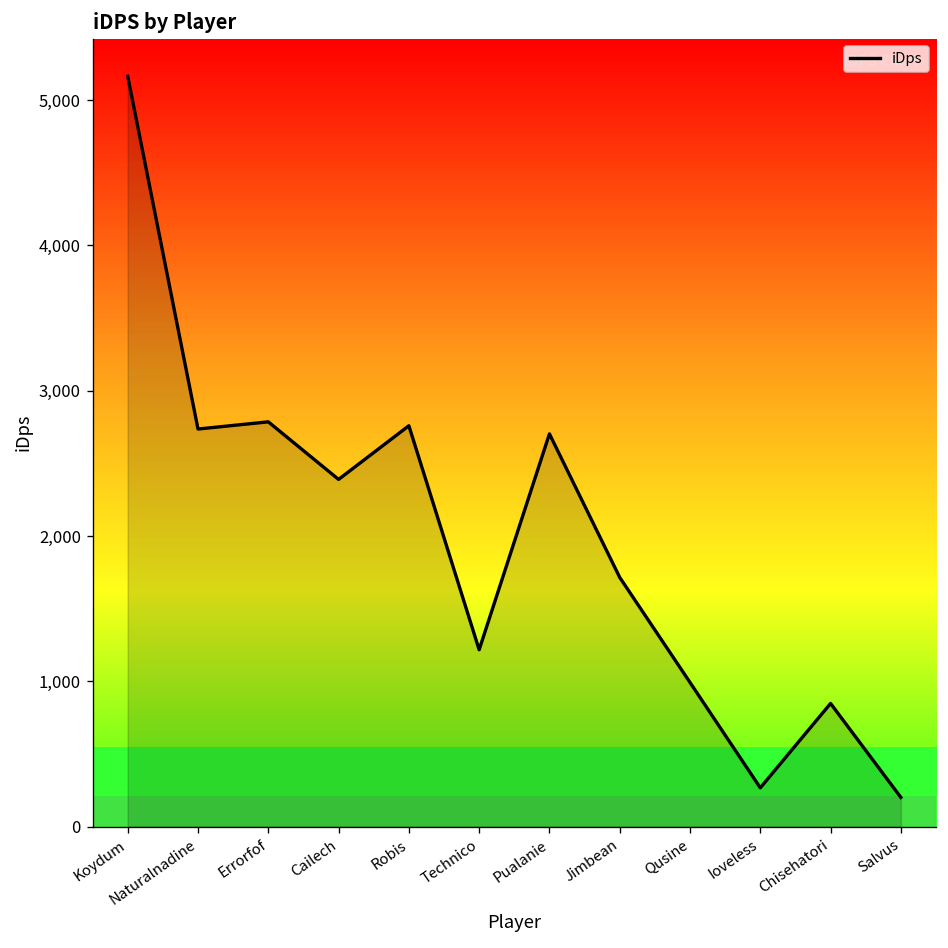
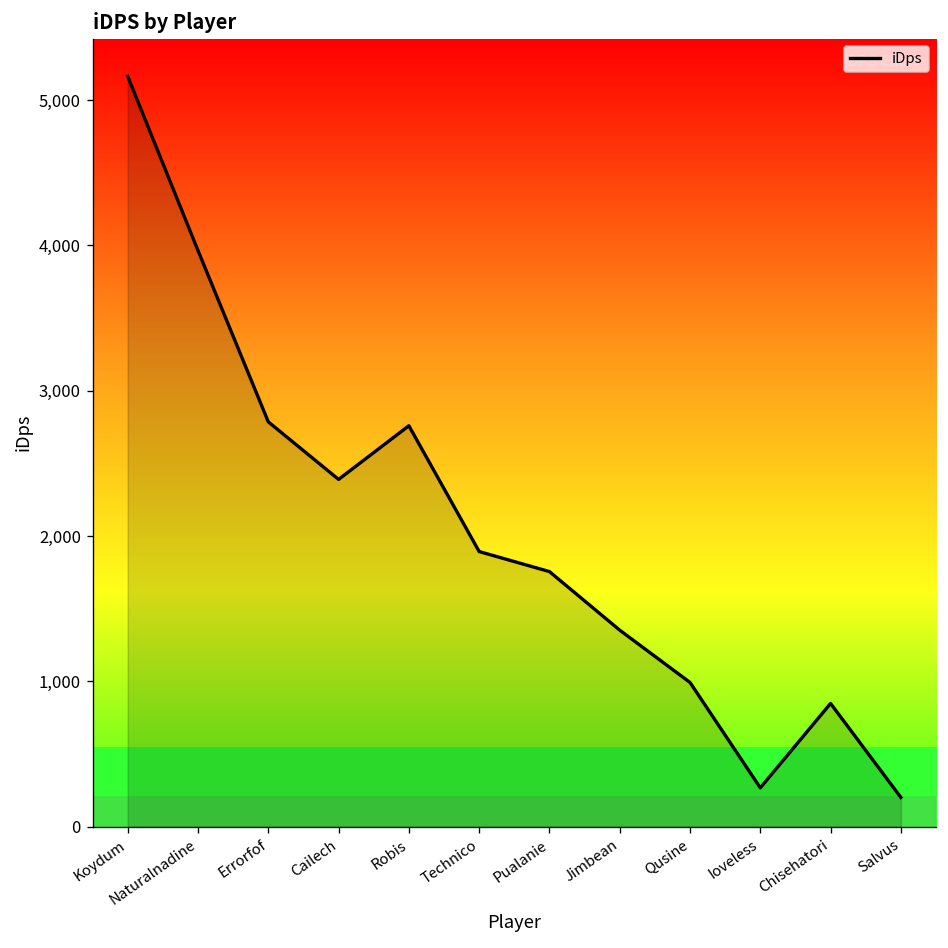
  {
    "Koydum": "5,160",
-   "Naturalnadine": "2,740",
+   "Naturalnadine": "3,960",
    "Errorfof": "2,790",
    "Cailech": "2,390",
    "Robis": "2,760",
-   "Technico": "1,220",
-   "Pualanie": "2,700",
-   "Jimbean": "1,720",
+   "Technico": "1,890",
+   "Pualanie": "1,760",
+   "Jimbean": "1,350",
    "Qusine": "990",
    "Ioveless": "270",
    "Chisehatori": "850"
  }
